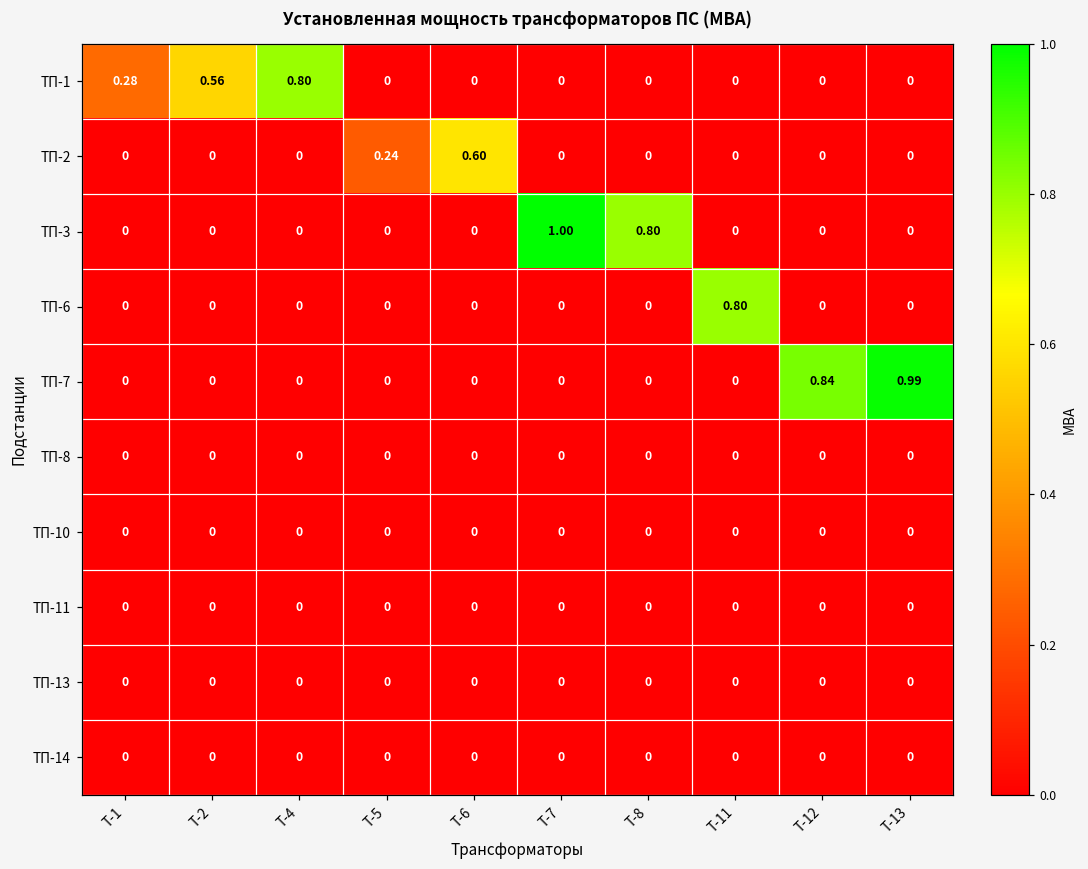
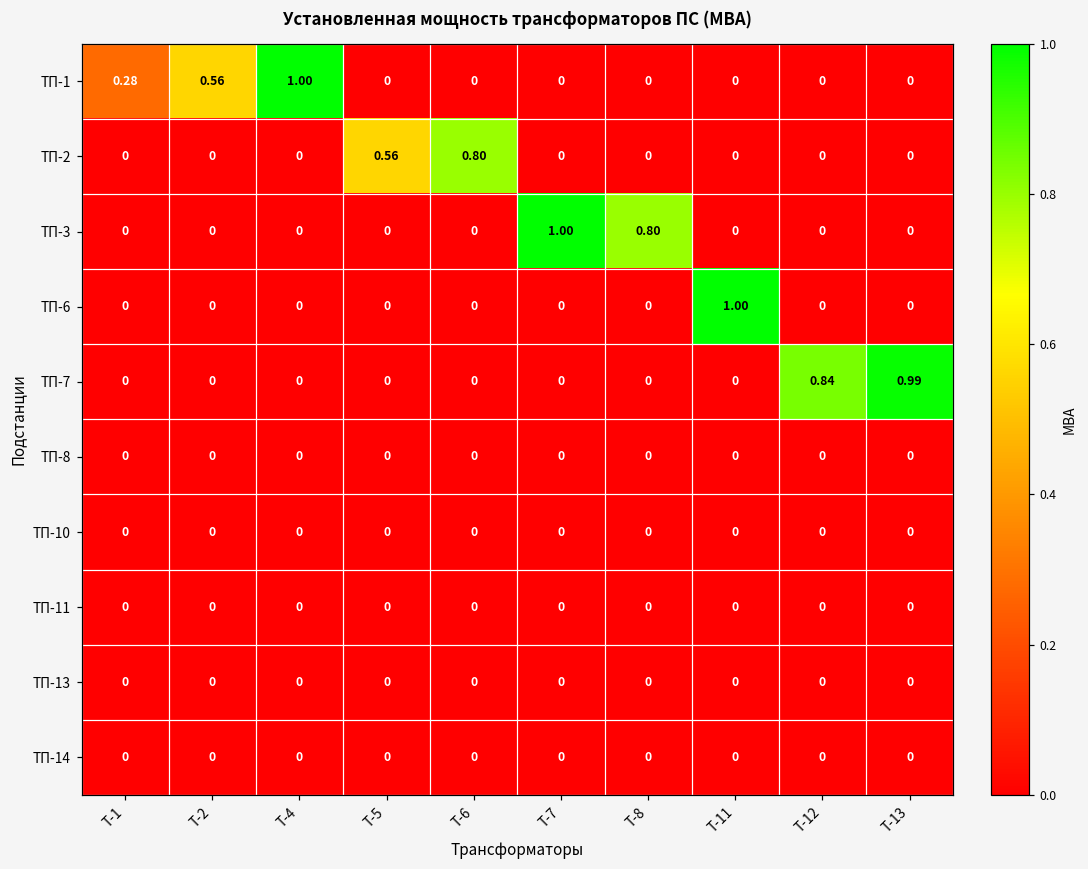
  {
    "ТП-1": {
      "Т-1": 0.28,
      "Т-2": 0.56,
-     "Т-4": 0.80,
+     "Т-4": 1.00,
      "Т-5": 0,
      "Т-6": 0,
      "Т-7": 0,
      "Т-8": 0,
      "Т-11": 0,
      "Т-12": 0,
      "Т-13": 0
    },
    "ТП-2": {
      "Т-1": 0,
      "Т-2": 0,
      "Т-4": 0,
-     "Т-5": 0.24,
-     "Т-6": 0.60,
+     "Т-5": 0.56,
+     "Т-6": 0.80,
      "Т-7": 0,
      "Т-8": 0,
      "Т-11": 0,
      "Т-12": 0,
      "Т-13": 0
    },
    "ТП-3": {
      "Т-1": 0,
      "Т-2": 0,
      "Т-4": 0,
      "Т-5": 0,
      "Т-6": 0,
      "Т-7": 1.00,
      "Т-8": 0.80,
      "Т-11": 0,
      "Т-12": 0,
      "Т-13": 0
    },
    "ТП-6": {
      "Т-1": 0,
      "Т-2": 0,
      "Т-4": 0,
      "Т-5": 0,
      "Т-6": 0,
      "Т-7": 0,
      "Т-8": 0,
-     "Т-11": 0.80,
+     "Т-11": 1.00,
      "Т-12": 0,
      "Т-13": 0
    },
    "ТП-7": {
      "Т-1": 0,
      "Т-2": 0,
      "Т-4": 0,
      "Т-5": 0,
      "Т-6": 0,
      "Т-7": 0,
      "Т-8": 0,
      "Т-11": 0,
      "Т-12": 0.84,
      "Т-13": 0.99
    },
    "ТП-8": {
      "Т-1": 0,
      "Т-2": 0,
      "Т-4": 0,
      "Т-5": 0,
      "Т-6": 0,
      "Т-7": 0,
      "Т-8": 0,
      "Т-11": 0,
      "Т-12": 0,
      "Т-13": 0
    },
    "ТП-10": {
      "Т-1": 0,
      "Т-2": 0,
      "Т-4": 0,
      "Т-5": 0,
      "Т-6": 0,
      "Т-7": 0,
      "Т-8": 0,
      "Т-11": 0,
      "Т-12": 0,
      "Т-13": 0
    },
    "ТП-11": {
      "Т-1": 0,
      "Т-2": 0,
      "Т-4": 0,
      "Т-5": 0,
      "Т-6": 0,
      "Т-7": 0,
      "Т-8": 0,
      "Т-11": 0,
      "Т-12": 0,
      "Т-13": 0
    },
    "ТП-13": {
      "Т-1": 0,
      "Т-2": 0,
      "Т-4": 0,
      "Т-5": 0,
      "Т-6": 0,
      "Т-7": 0,
      "Т-8": 0,
      "Т-11": 0,
      "Т-12": 0,
      "Т-13": 0
    },
    "ТП-14": {
      "Т-1": 0,
      "Т-2": 0,
      "Т-4": 0,
      "Т-5": 0,
      "Т-6": 0,
      "Т-7": 0,
      "Т-8": 0,
      "Т-11": 0,
      "Т-12": 0,
      "Т-13": 0
    }
  }
